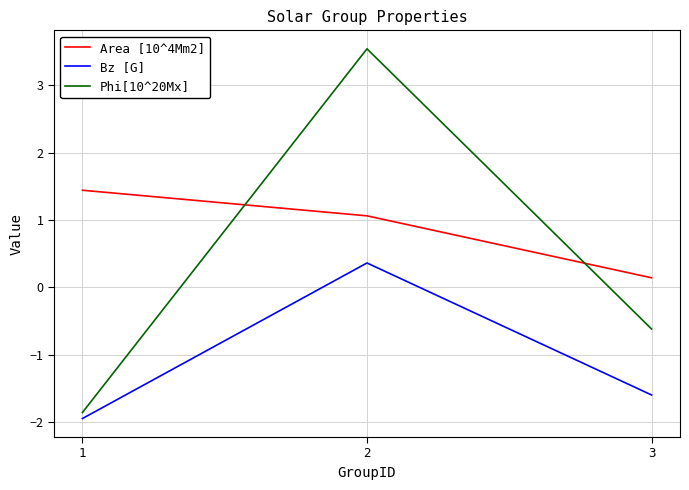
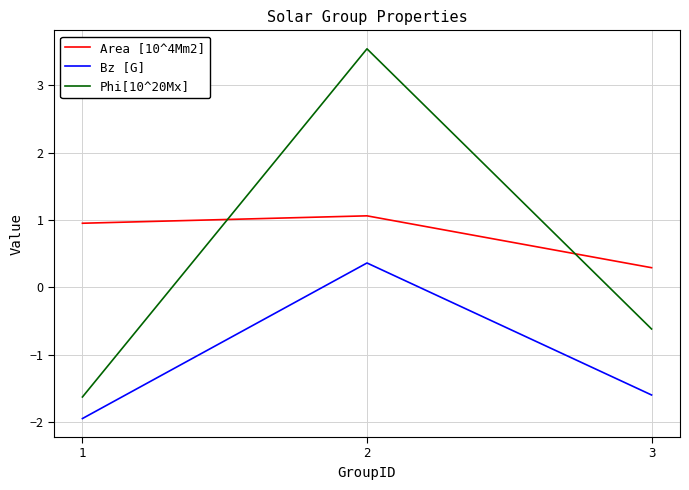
  {
    "Area [10^4Mm2]": {
-     "1": 1.4,
+     "1": 1.0,
      "2": 1.1,
-     "3": 0.1
+     "3": 0.3
    },
    "Bz [G]": {
      "1": -2.0,
      "2": 0.4,
      "3": -1.6
    },
    "Phi[10^20Mx]": {
-     "1": -1.9,
+     "1": -1.6,
      "2": 3.5,
      "3": -0.6
    }
  }
